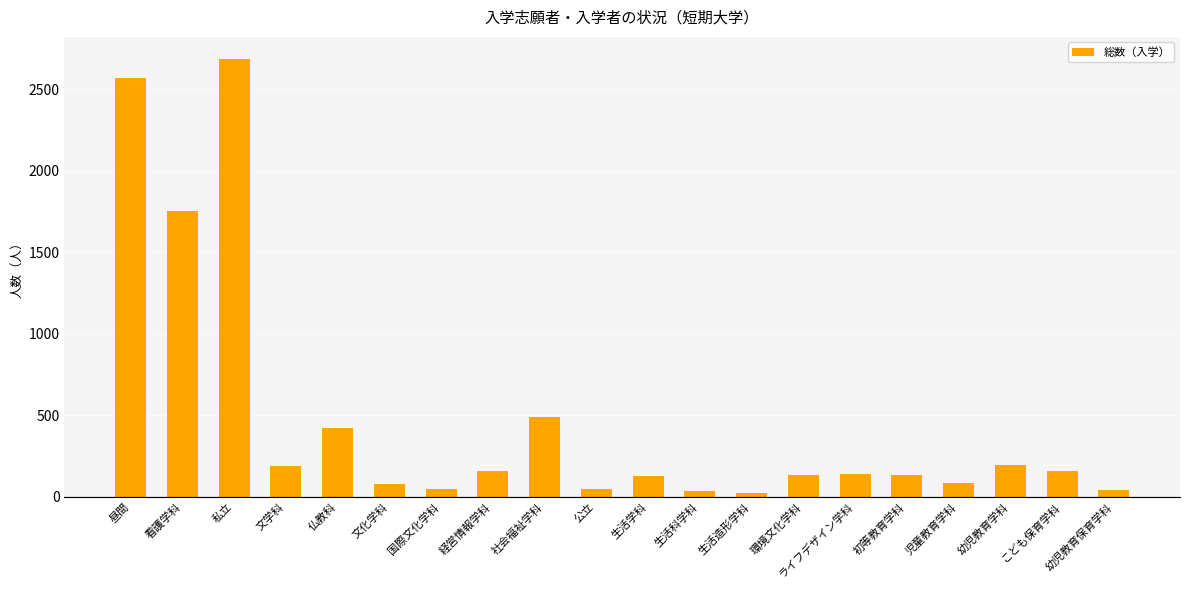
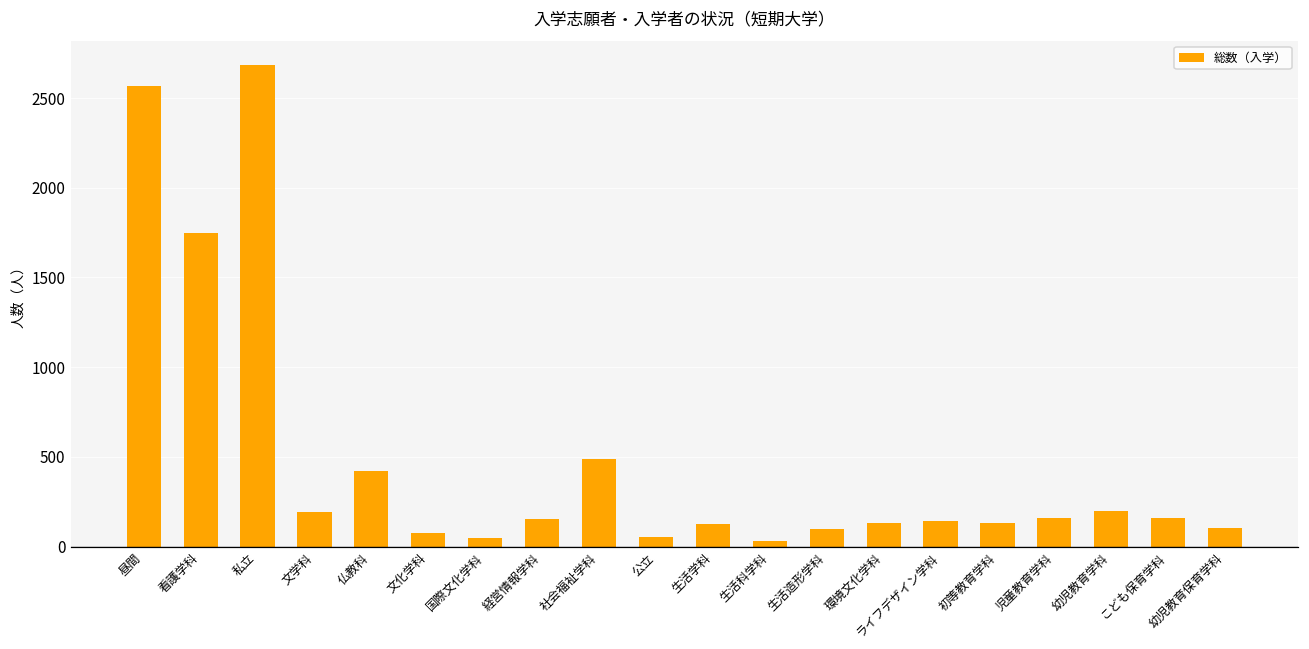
  {
    "昼間": 2570,
    "看護学科": 1750,
    "私立": 2690,
    "文学科": 190,
    "仏教科": 420,
    "文化学科": 80,
    "国際文化学科": 50,
    "経営情報学科": 160,
    "社会福祉学科": 490,
    "公立": 50,
    "生活学科": 130,
    "生活科学科": 30,
-   "生活造形学科": 30,
+   "生活造形学科": 100,
    "環境文化学科": 130,
    "ライフデザイン学科": 140,
    "初等教育学科": 130,
-   "児童教育学科": 90,
+   "児童教育学科": 160,
    "幼児教育学科": 200,
    "こども保育学科": 160,
-   "幼児教育保育学科": 40
+   "幼児教育保育学科": 100
  }
